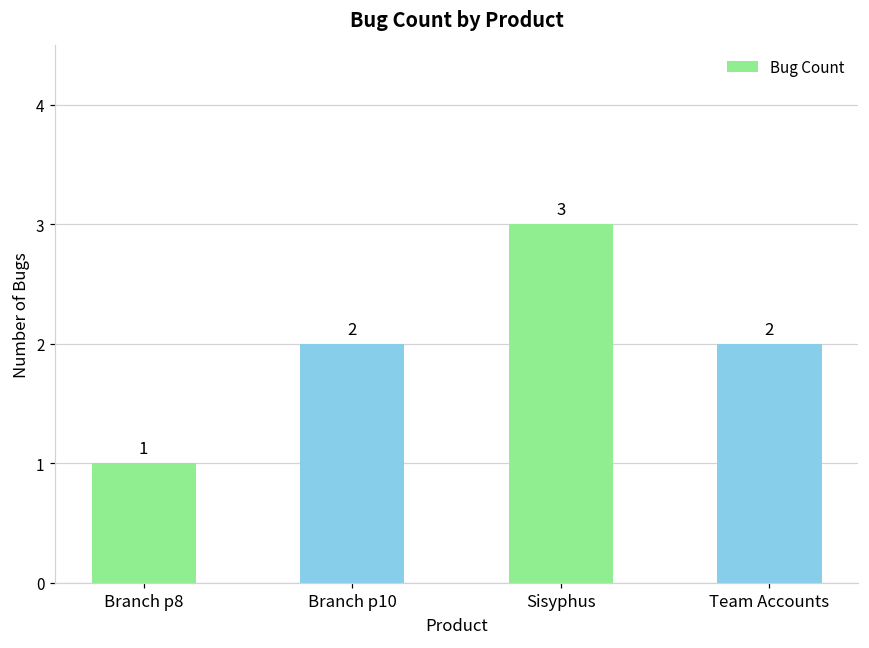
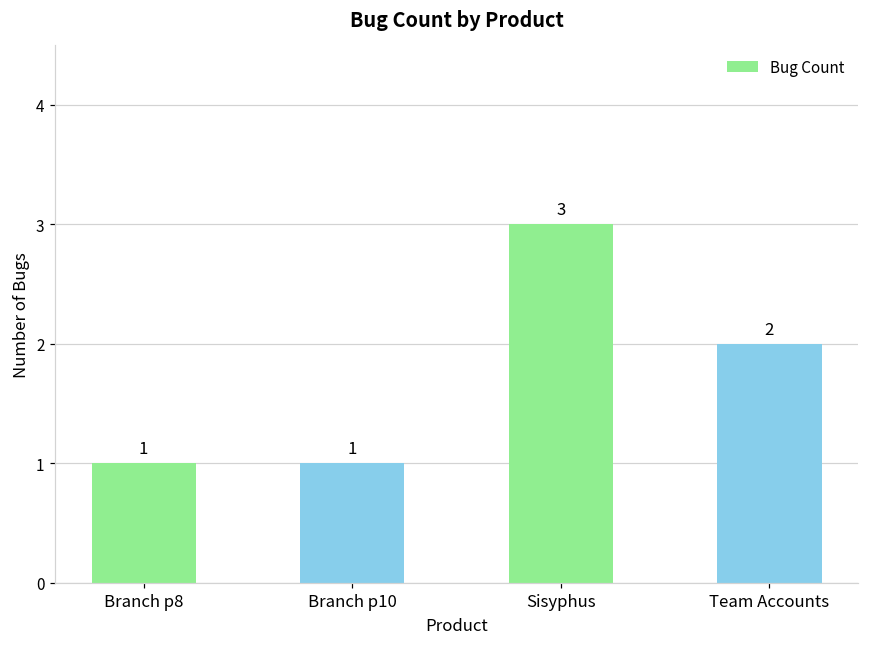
  {
    "Branch p8": 1,
-   "Branch p10": 2,
+   "Branch p10": 1,
    "Sisyphus": 3,
    "Team Accounts": 2
  }
